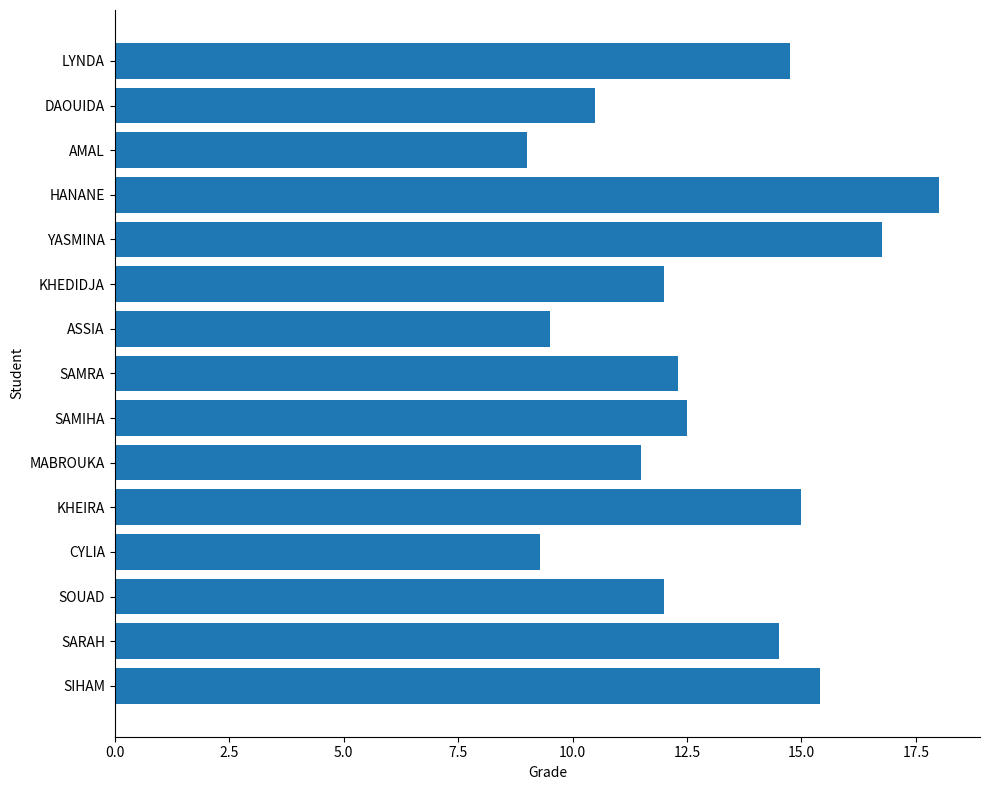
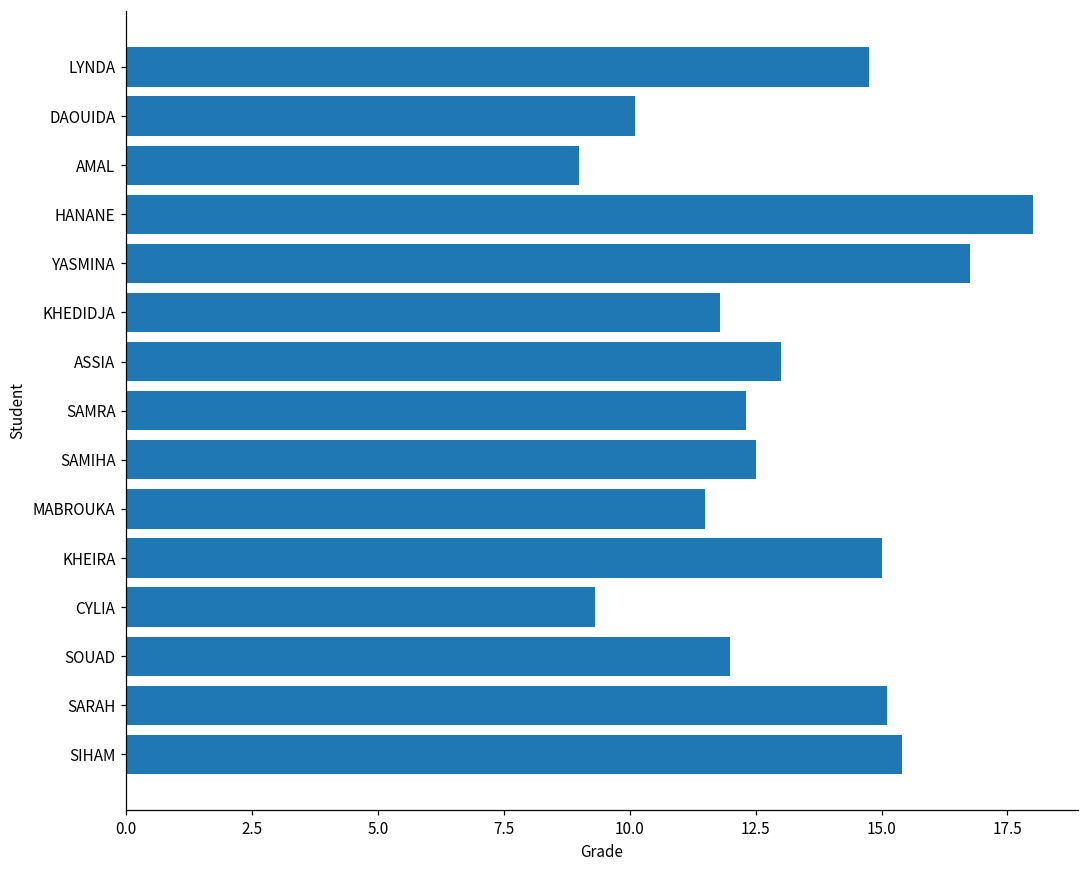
  {
    "LYNDA": 14.8,
-   "DAOUIDA": 10.5,
+   "DAOUIDA": 10.1,
    "AMAL": 9.0,
    "HANANE": 18.0,
    "YASMINA": 16.8,
-   "KHEDIDJA": 12.0,
-   "ASSIA": 9.5,
+   "KHEDIDJA": 11.8,
+   "ASSIA": 13.0,
    "SAMRA": 12.3,
    "SAMIHA": 12.5,
    "MABROUKA": 11.5,
    "KHEIRA": 15.0,
    "CYLIA": 9.3,
    "SOUAD": 12.0,
-   "SARAH": 14.5,
+   "SARAH": 15.1,
    "SIHAM": 15.4
  }
